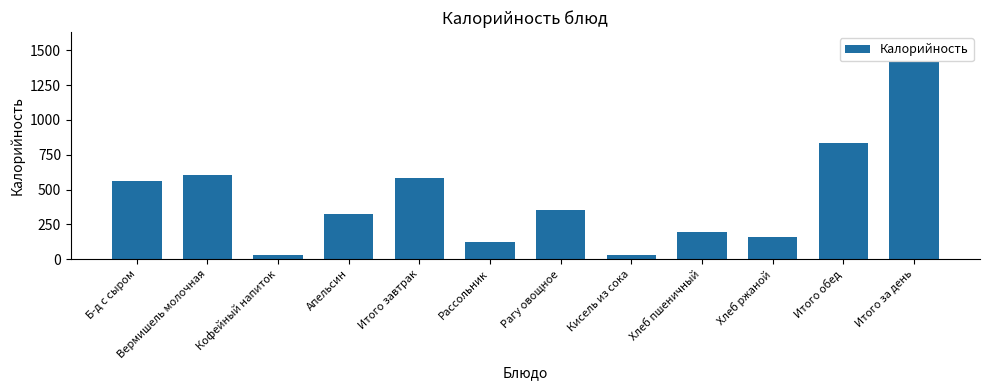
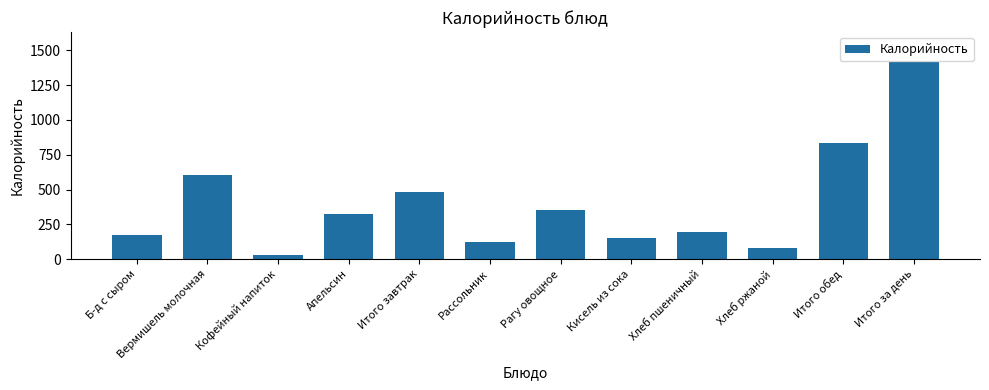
  {
-   "Б-д с сыром": 560,
+   "Б-д с сыром": 170,
    "Вермишель молочная": 610,
    "Кофейный напиток": 30,
    "Апельсин": 320,
-   "Итого завтрак": 580,
+   "Итого завтрак": 490,
    "Рассольник": 120,
    "Рагу овощное": 350,
-   "Кисель из сока": 30,
+   "Кисель из сока": 160,
    "Хлеб пшеничный": 200,
-   "Хлеб ржаной": 160,
+   "Хлеб ржаной": 80,
    "Итого обед": 830,
    "Итого за день": 1420
  }
